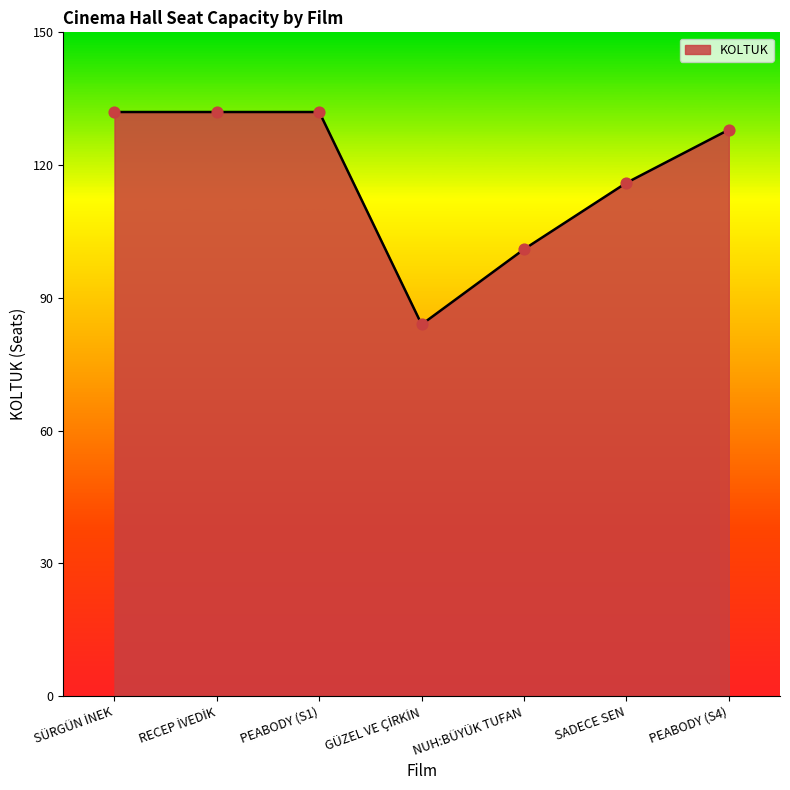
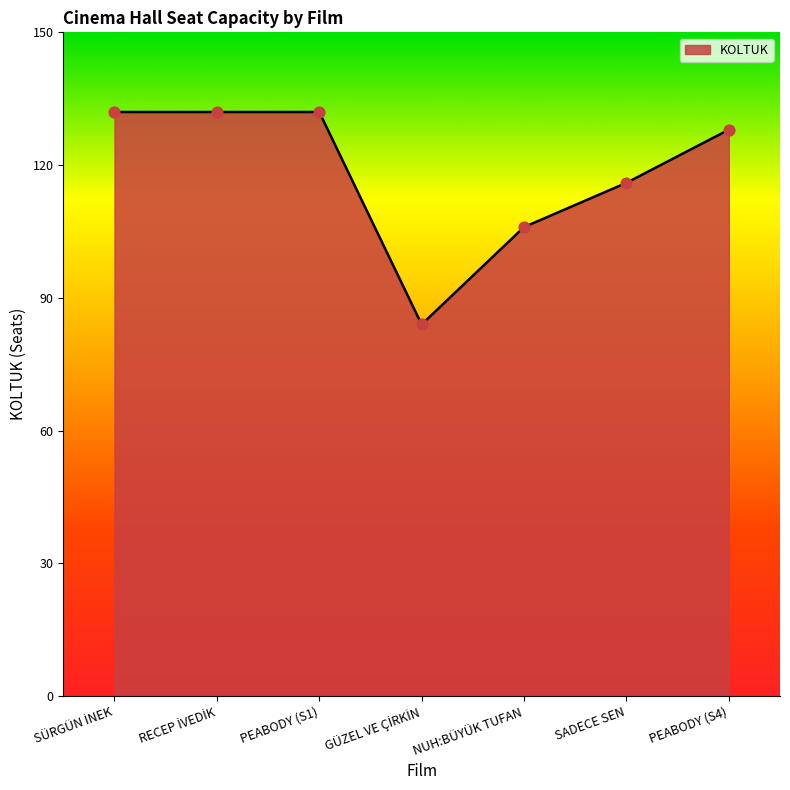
  {
    "SÜRGÜN İNEK": 132,
    "RECEP İVEDİK": 132,
    "PEABODY (S1)": 132,
    "GÜZEL VE ÇİRKİN": 84,
-   "NUH:BÜYÜK TUFAN": 101,
+   "NUH:BÜYÜK TUFAN": 106,
    "SADECE SEN": 116,
    "PEABODY (S4)": 128
  }
